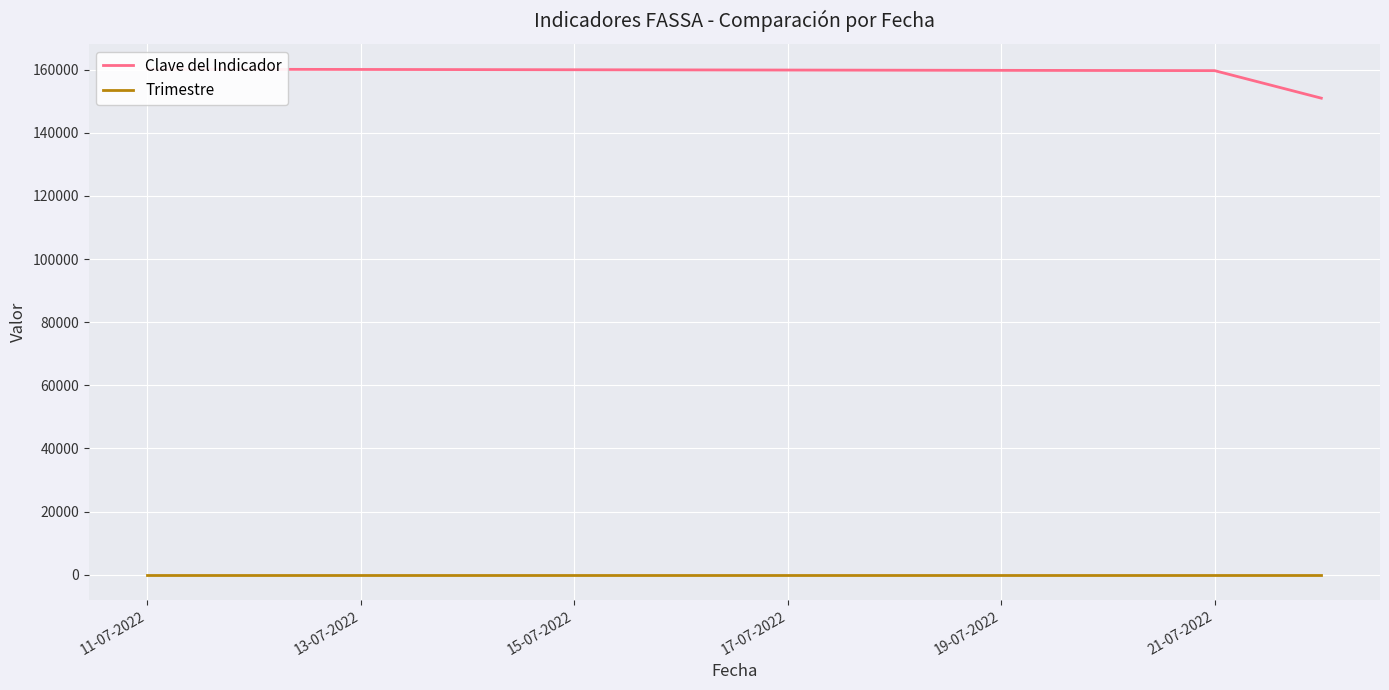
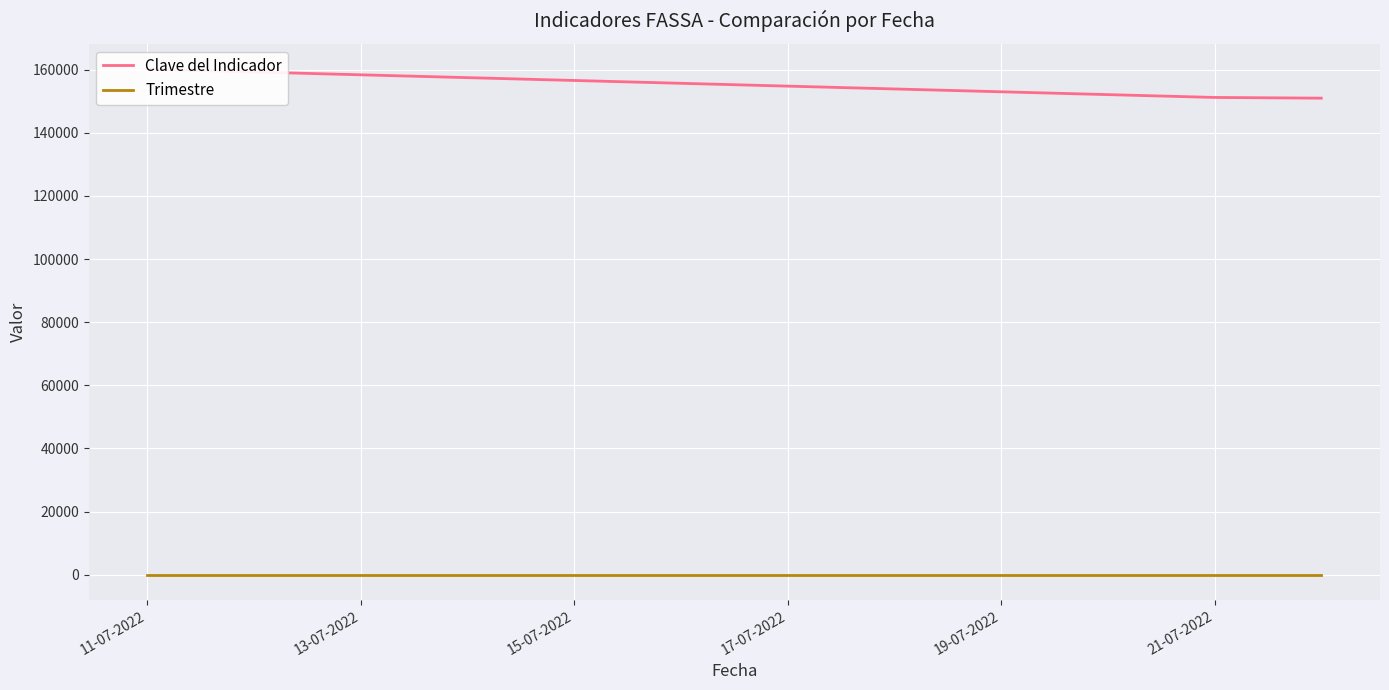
  {
    "Clave del Indicador": {
-     "21-07-2022": 160000
+     "21-07-2022": 151000
    },
    "Trimestre": {
      "11-07-2022": 0,
      "21-07-2022": 0
    }
  }
